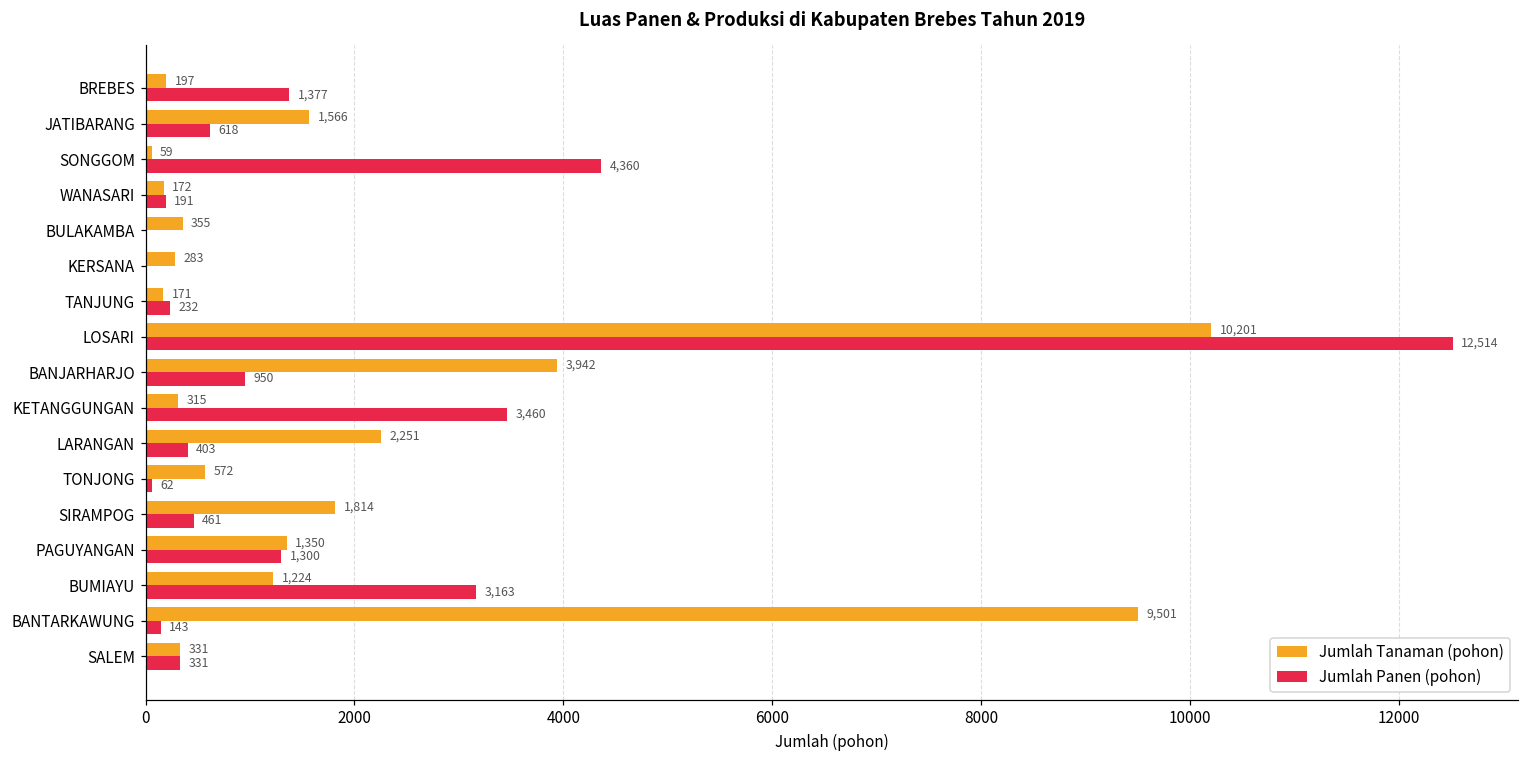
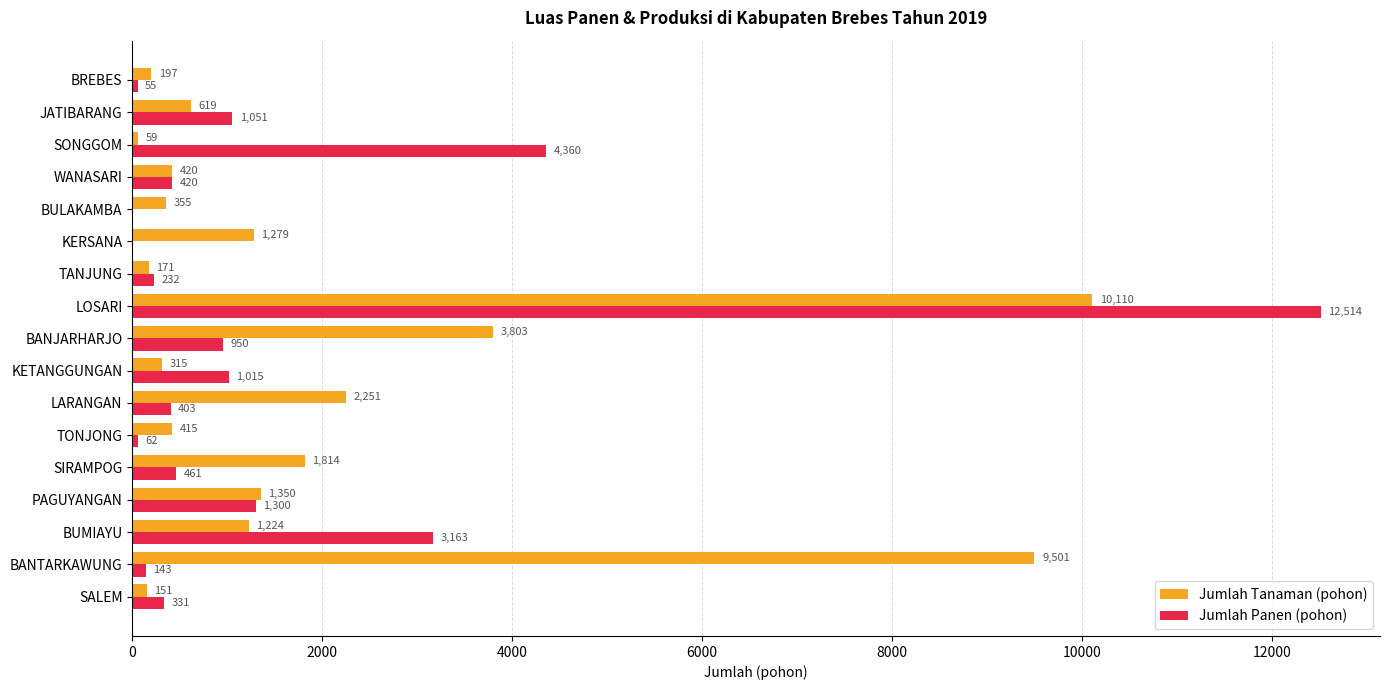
  {
    "Jumlah Tanaman (pohon)": {
      "BREBES": "197",
-     "JATIBARANG": "1,566",
+     "JATIBARANG": "619",
      "SONGGOM": "59",
-     "WANASARI": "172",
+     "WANASARI": "420",
      "BULAKAMBA": "355",
-     "KERSANA": "283",
+     "KERSANA": "1,279",
      "TANJUNG": "171",
-     "LOSARI": "10,201",
-     "BANJARHARJO": "3,942",
+     "LOSARI": "10,110",
+     "BANJARHARJO": "3,803",
      "KETANGGUNGAN": "315",
      "LARANGAN": "2,251",
-     "TONJONG": "572",
+     "TONJONG": "415",
      "SIRAMPOG": "1,814",
      "PAGUYANGAN": "1,350",
      "BUMIAYU": "1,224",
      "BANTARKAWUNG": "9,501",
-     "SALEM": "331"
+     "SALEM": "151"
    },
    "Jumlah Panen (pohon)": {
-     "BREBES": "1,377",
-     "JATIBARANG": "618",
+     "BREBES": "55",
+     "JATIBARANG": "1,051",
      "SONGGOM": "4,360",
-     "WANASARI": "191",
+     "WANASARI": "420",
      "TANJUNG": "232",
      "LOSARI": "12,514",
      "BANJARHARJO": "950",
-     "KETANGGUNGAN": "3,460",
+     "KETANGGUNGAN": "1,015",
      "LARANGAN": "403",
      "TONJONG": "62",
      "SIRAMPOG": "461",
      "PAGUYANGAN": "1,300",
      "BUMIAYU": "3,163",
      "BANTARKAWUNG": "143",
      "SALEM": "331"
    }
  }
